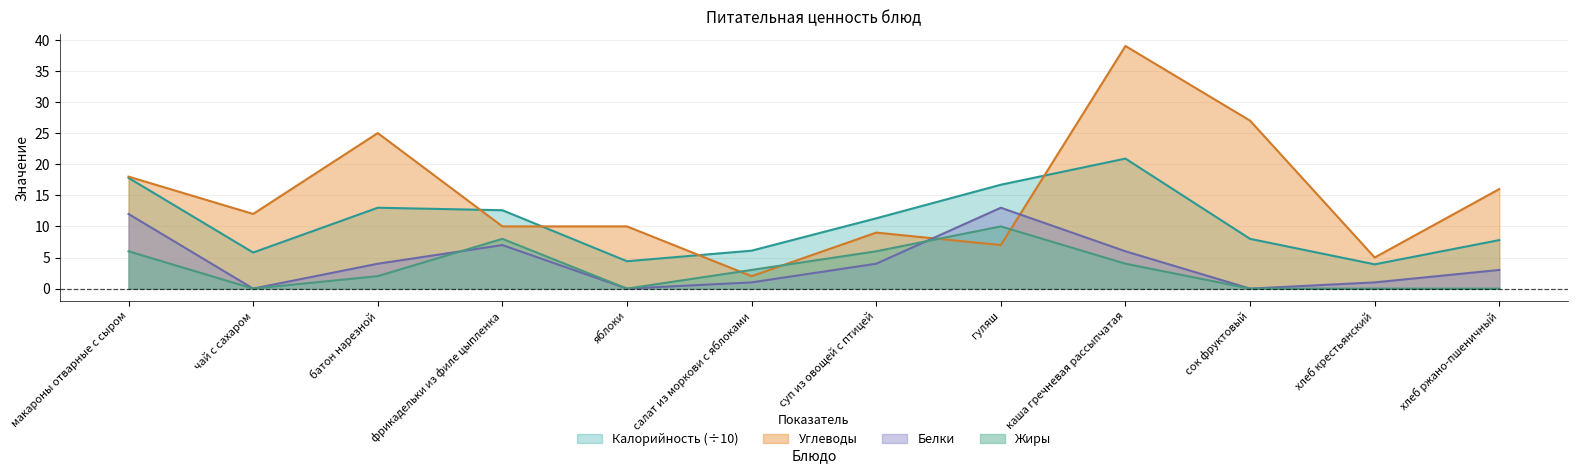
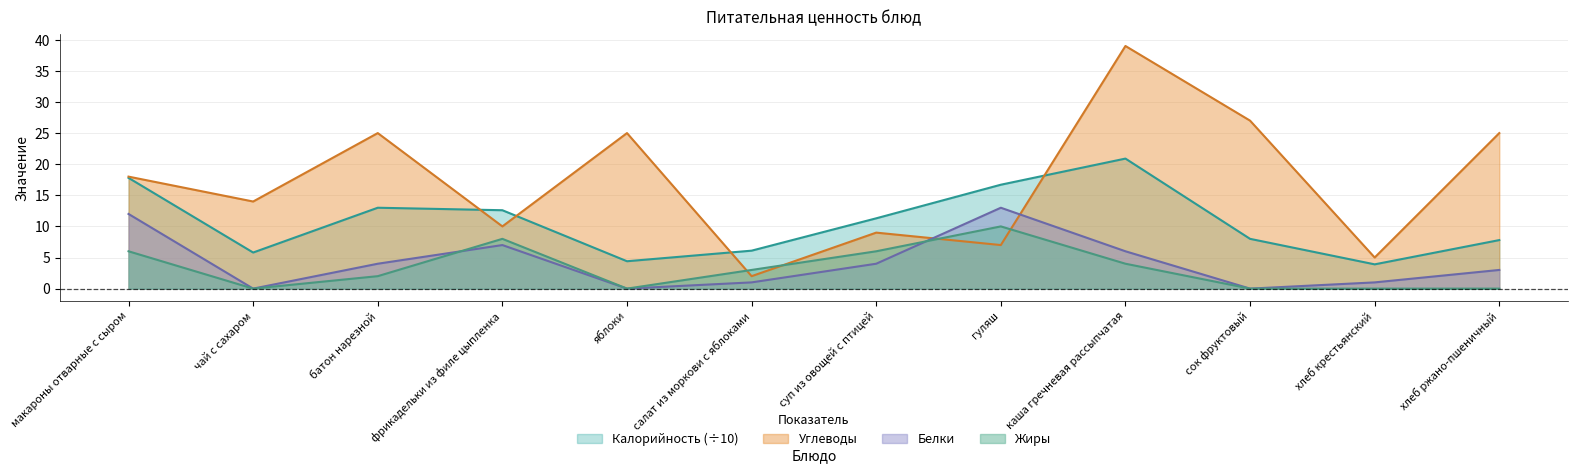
  {
    "Углеводы": {
-     "чай с сахаром": 12,
+     "чай с сахаром": 14,
      "батон нарезной": 25,
      "фрикадельки из филе цыпленка": 10,
-     "яблоки": 10,
+     "яблоки": 25,
      "салат из моркови с яблоками": 2,
      "суп из овощей с птицей": 9,
      "гуляш": 7,
      "каша гречневая рассыпчатая": 39,
      "сок фруктовый": 27,
      "хлеб крестьянский": 5,
-     "хлеб ржано-пшеничный": 16
+     "хлеб ржано-пшеничный": 25
    }
  }
